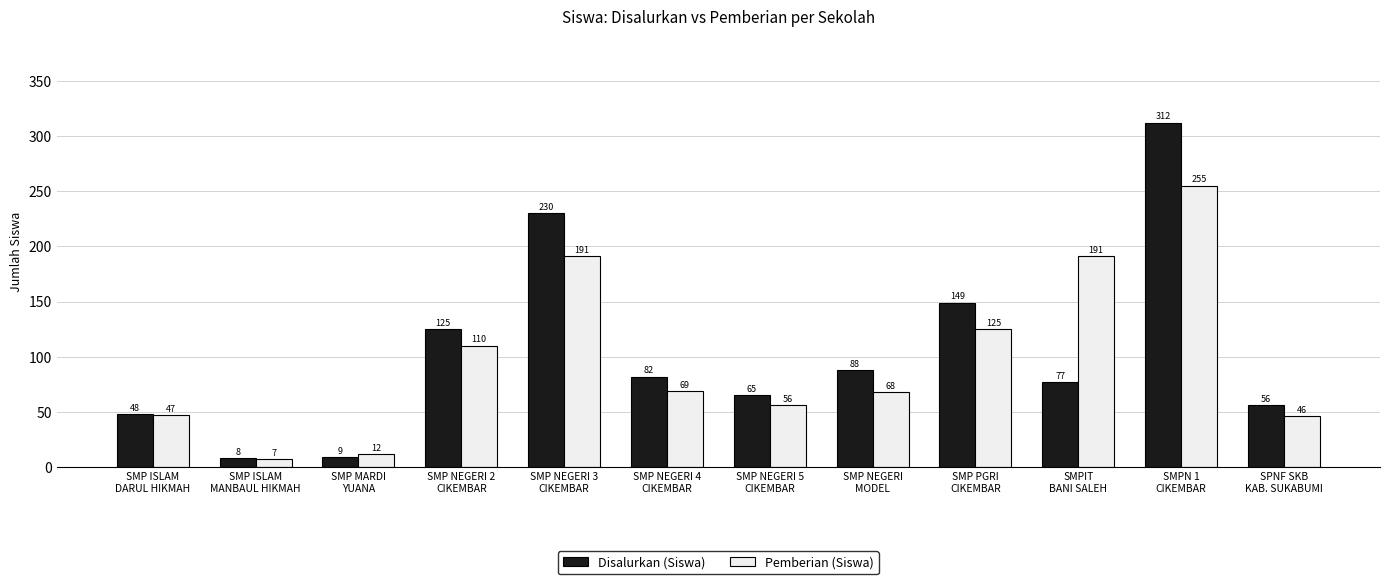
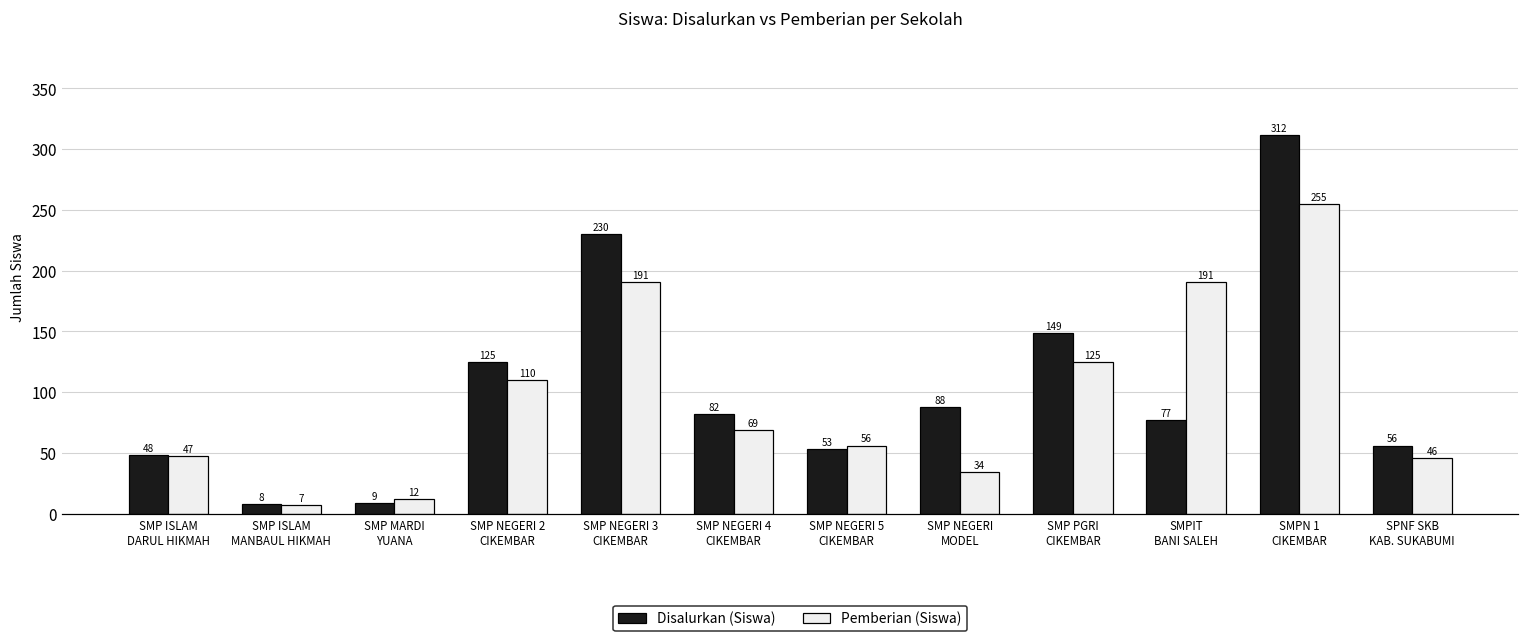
  {
    "Disalurkan (Siswa)": {
      "SMP ISLAM DARUL HIKMAH": 48,
      "SMP ISLAM MANBAUL HIKMAH": 8,
      "SMP MARDI YUANA": 9,
      "SMP NEGERI 2 CIKEMBAR": 125,
      "SMP NEGERI 3 CIKEMBAR": 230,
      "SMP NEGERI 4 CIKEMBAR": 82,
-     "SMP NEGERI 5 CIKEMBAR": 65,
+     "SMP NEGERI 5 CIKEMBAR": 53,
      "SMP NEGERI MODEL": 88,
      "SMP PGRI CIKEMBAR": 149,
      "SMPIT BANI SALEH": 77,
      "SMPN 1 CIKEMBAR": 312,
      "SPNF SKB KAB. SUKABUMI": 56
    },
    "Pemberian (Siswa)": {
      "SMP ISLAM DARUL HIKMAH": 47,
      "SMP ISLAM MANBAUL HIKMAH": 7,
      "SMP MARDI YUANA": 12,
      "SMP NEGERI 2 CIKEMBAR": 110,
      "SMP NEGERI 3 CIKEMBAR": 191,
      "SMP NEGERI 4 CIKEMBAR": 69,
      "SMP NEGERI 5 CIKEMBAR": 56,
-     "SMP NEGERI MODEL": 68,
+     "SMP NEGERI MODEL": 34,
      "SMP PGRI CIKEMBAR": 125,
      "SMPIT BANI SALEH": 191,
      "SMPN 1 CIKEMBAR": 255,
      "SPNF SKB KAB. SUKABUMI": 46
    }
  }
